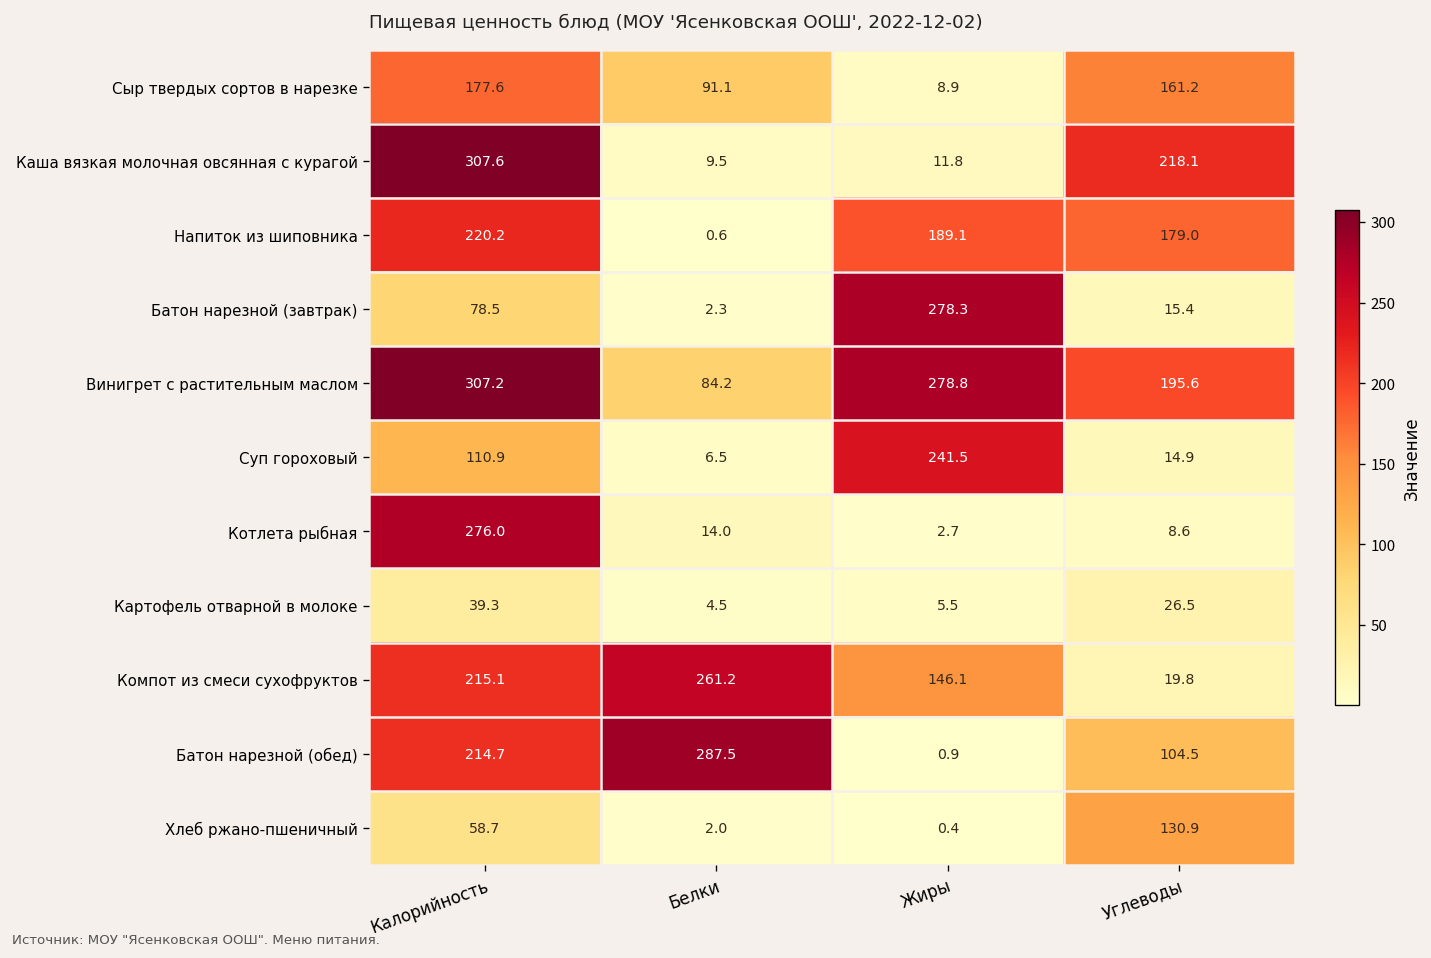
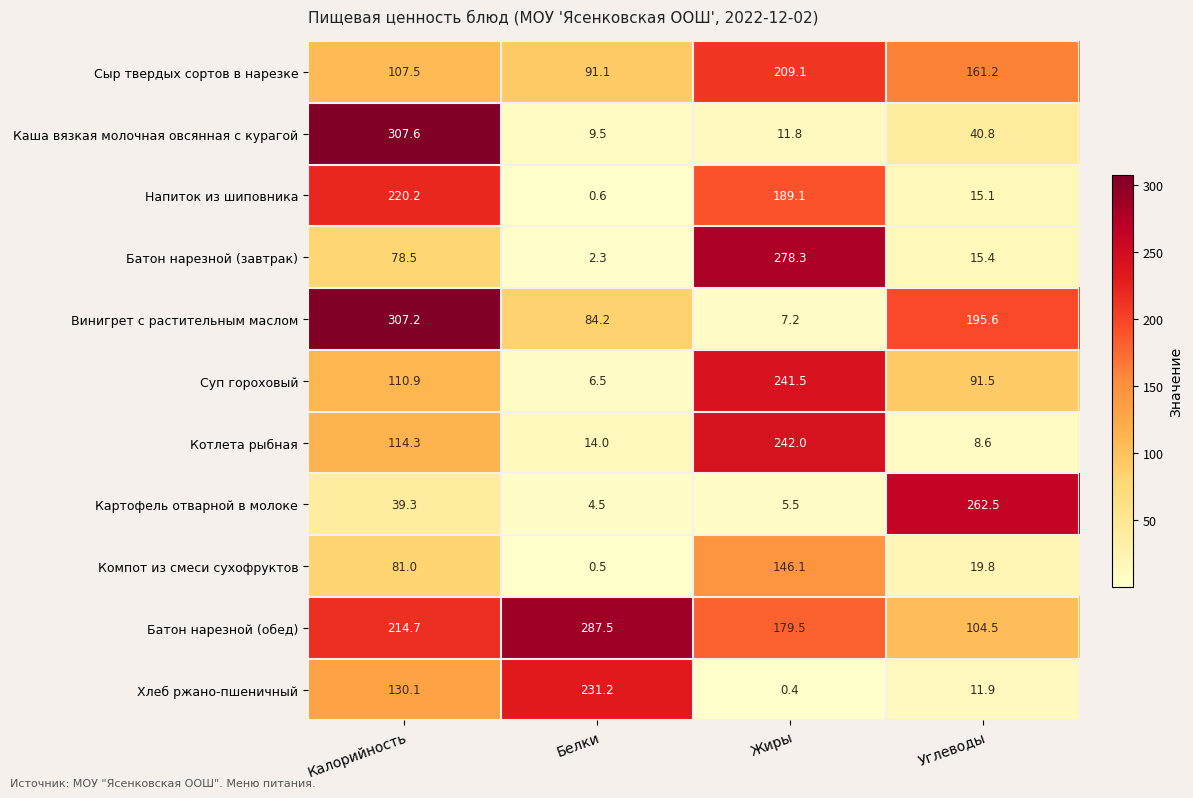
  {
    "Сыр твердых сортов в нарезке": {
-     "Калорийность": 177.6,
+     "Калорийность": 107.5,
      "Белки": 91.1,
-     "Жиры": 8.9,
+     "Жиры": 209.1,
      "Углеводы": 161.2
    },
    "Каша вязкая молочная овсянная с курагой": {
      "Калорийность": 307.6,
      "Белки": 9.5,
      "Жиры": 11.8,
-     "Углеводы": 218.1
+     "Углеводы": 40.8
    },
    "Напиток из шиповника": {
      "Калорийность": 220.2,
      "Белки": 0.6,
      "Жиры": 189.1,
-     "Углеводы": 179.0
+     "Углеводы": 15.1
    },
    "Батон нарезной (завтрак)": {
      "Калорийность": 78.5,
      "Белки": 2.3,
      "Жиры": 278.3,
      "Углеводы": 15.4
    },
    "Винигрет с растительным маслом": {
      "Калорийность": 307.2,
      "Белки": 84.2,
-     "Жиры": 278.8,
+     "Жиры": 7.2,
      "Углеводы": 195.6
    },
    "Суп гороховый": {
      "Калорийность": 110.9,
      "Белки": 6.5,
      "Жиры": 241.5,
-     "Углеводы": 14.9
+     "Углеводы": 91.5
    },
    "Котлета рыбная": {
-     "Калорийность": 276.0,
+     "Калорийность": 114.3,
      "Белки": 14.0,
-     "Жиры": 2.7,
+     "Жиры": 242.0,
      "Углеводы": 8.6
    },
    "Картофель отварной в молоке": {
      "Калорийность": 39.3,
      "Белки": 4.5,
      "Жиры": 5.5,
-     "Углеводы": 26.5
+     "Углеводы": 262.5
    },
    "Компот из смеси сухофруктов": {
-     "Калорийность": 215.1,
-     "Белки": 261.2,
+     "Калорийность": 81.0,
+     "Белки": 0.5,
      "Жиры": 146.1,
      "Углеводы": 19.8
    },
    "Батон нарезной (обед)": {
      "Калорийность": 214.7,
      "Белки": 287.5,
-     "Жиры": 0.9,
+     "Жиры": 179.5,
      "Углеводы": 104.5
    },
    "Хлеб ржано-пшеничный": {
-     "Калорийность": 58.7,
-     "Белки": 2.0,
+     "Калорийность": 130.1,
+     "Белки": 231.2,
      "Жиры": 0.4,
-     "Углеводы": 130.9
+     "Углеводы": 11.9
    }
  }
